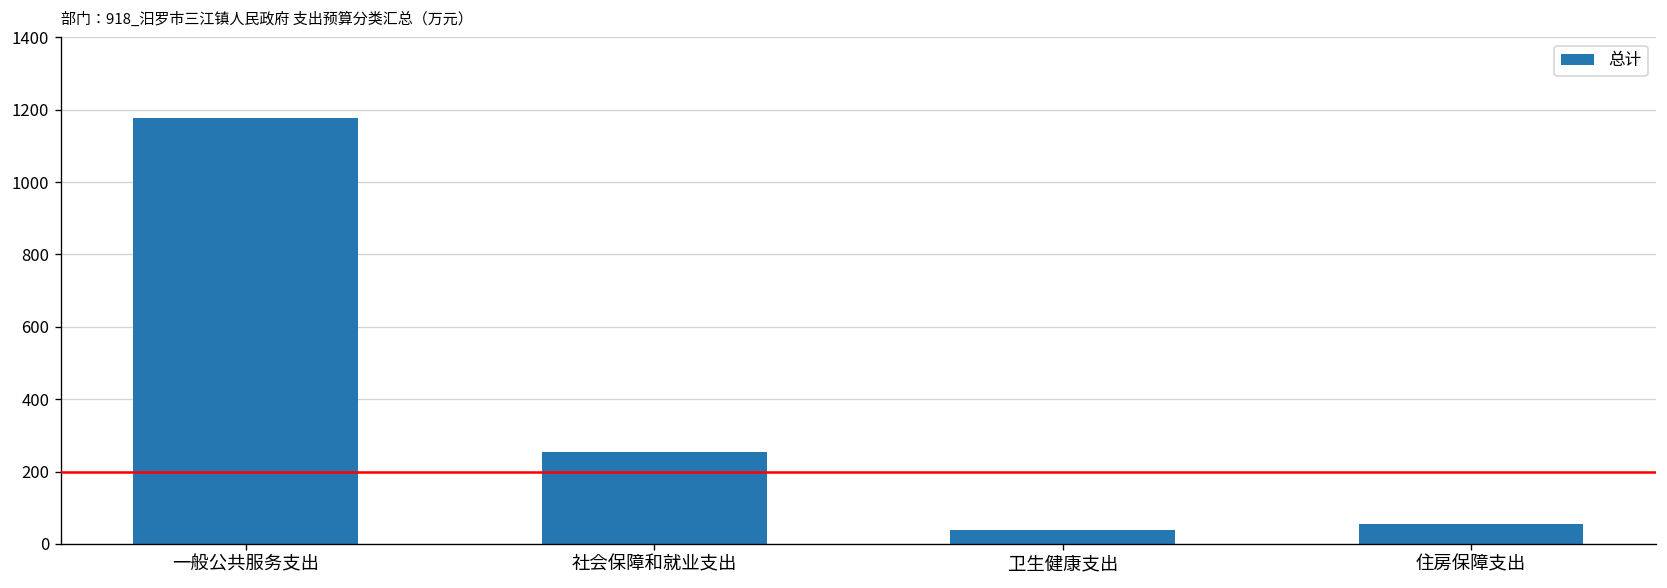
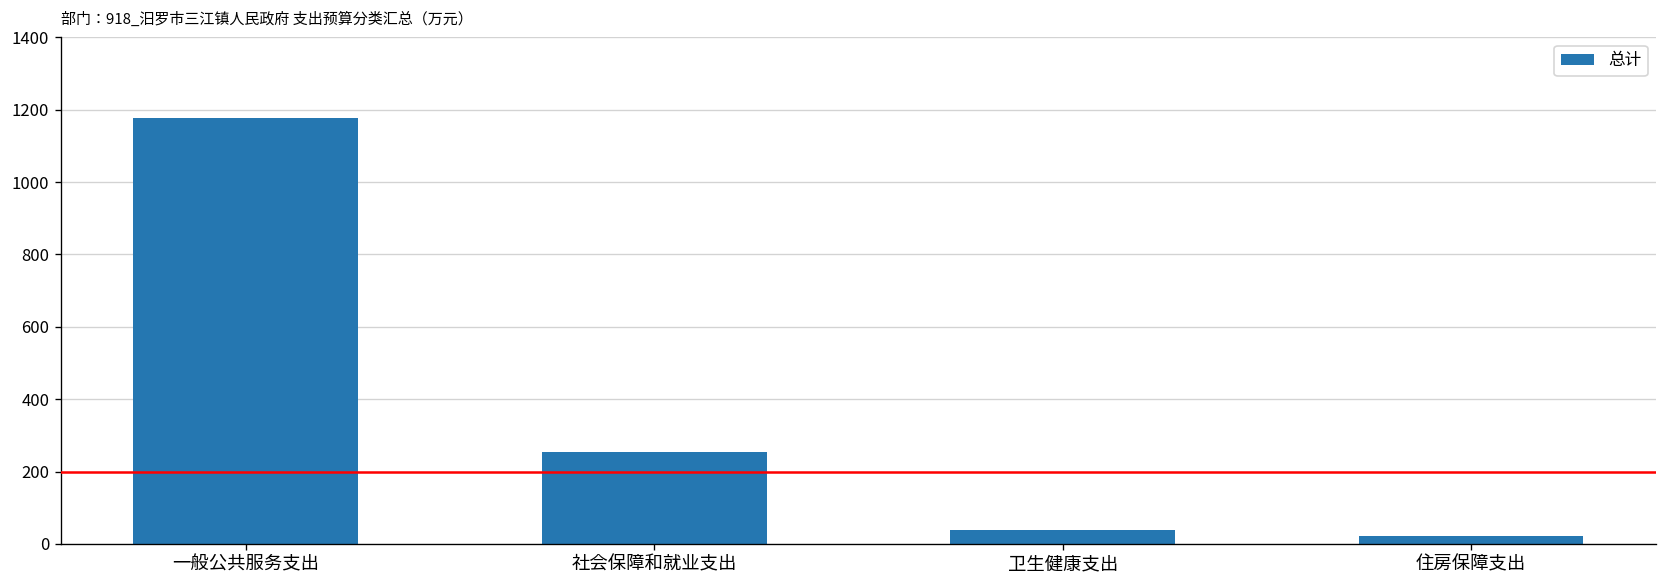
  {
    "一般公共服务支出": 1180,
    "社会保障和就业支出": 250,
    "卫生健康支出": 40,
-   "住房保障支出": 50
+   "住房保障支出": 20
  }
